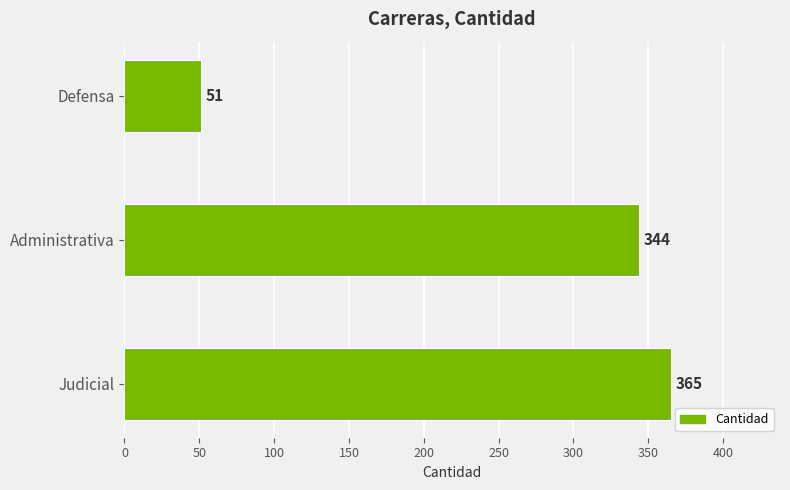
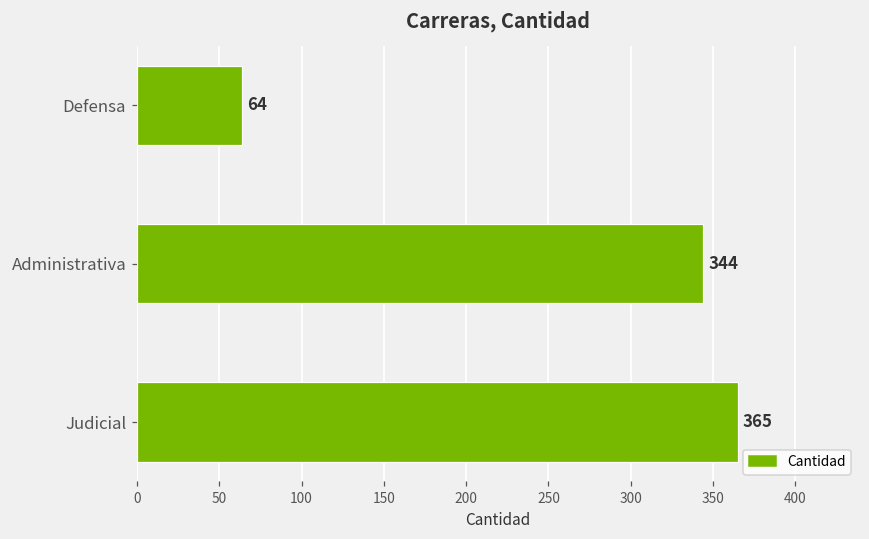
  {
-   "Defensa": 51,
+   "Defensa": 64,
    "Administrativa": 344,
    "Judicial": 365
  }
